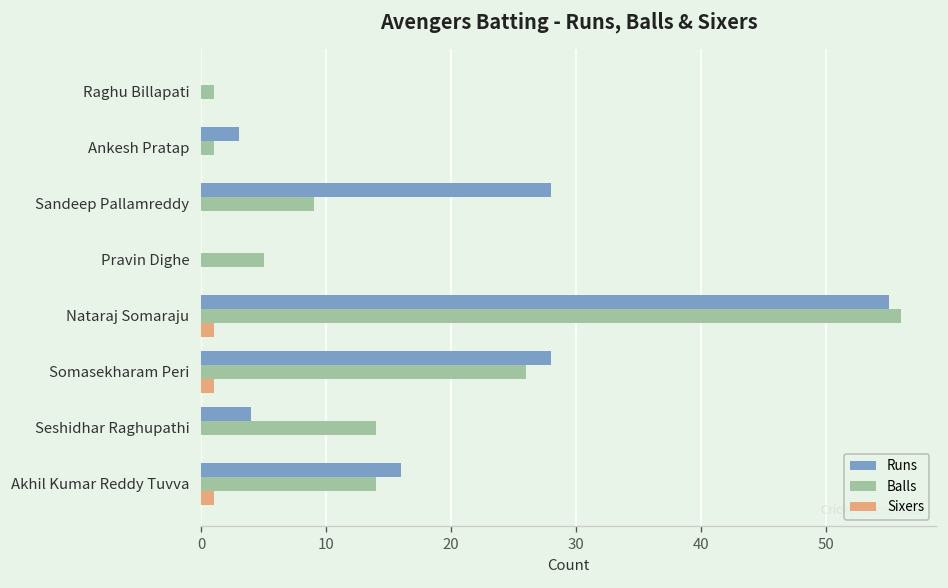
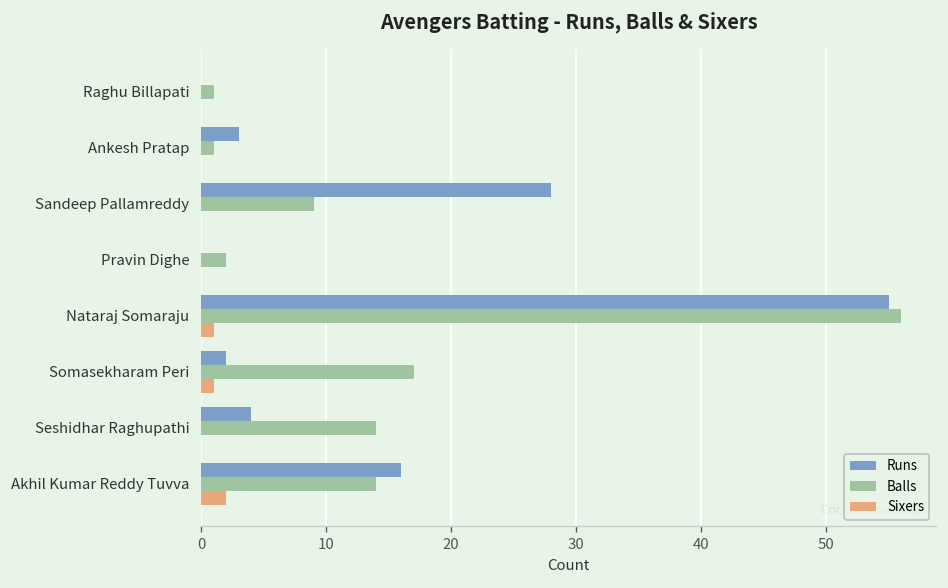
  {
    "Runs": {
      "Raghu Billapati": 0,
      "Ankesh Pratap": 3,
      "Sandeep Pallamreddy": 28,
      "Pravin Dighe": 0,
      "Nataraj Somaraju": 55,
-     "Somasekharam Peri": 28,
+     "Somasekharam Peri": 2,
      "Seshidhar Raghupathi": 4,
      "Akhil Kumar Reddy Tuvva": 16
    },
    "Balls": {
      "Raghu Billapati": 1,
      "Ankesh Pratap": 1,
      "Sandeep Pallamreddy": 9,
-     "Pravin Dighe": 5,
+     "Pravin Dighe": 2,
      "Nataraj Somaraju": 56,
-     "Somasekharam Peri": 26,
+     "Somasekharam Peri": 17,
      "Seshidhar Raghupathi": 14,
      "Akhil Kumar Reddy Tuvva": 14
    },
    "Sixers": {
      "Raghu Billapati": 0,
      "Ankesh Pratap": 0,
      "Sandeep Pallamreddy": 0,
      "Pravin Dighe": 0,
      "Nataraj Somaraju": 1,
      "Somasekharam Peri": 1,
      "Seshidhar Raghupathi": 0,
-     "Akhil Kumar Reddy Tuvva": 1
+     "Akhil Kumar Reddy Tuvva": 2
    }
  }
